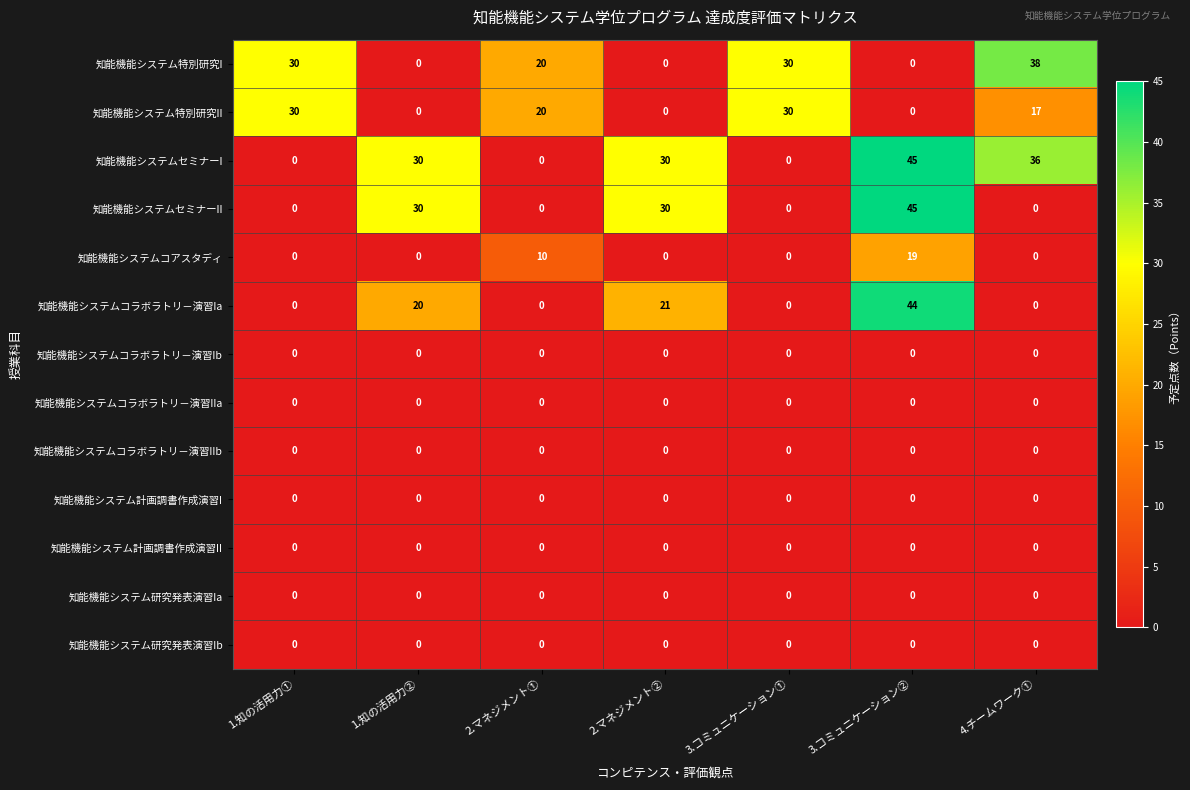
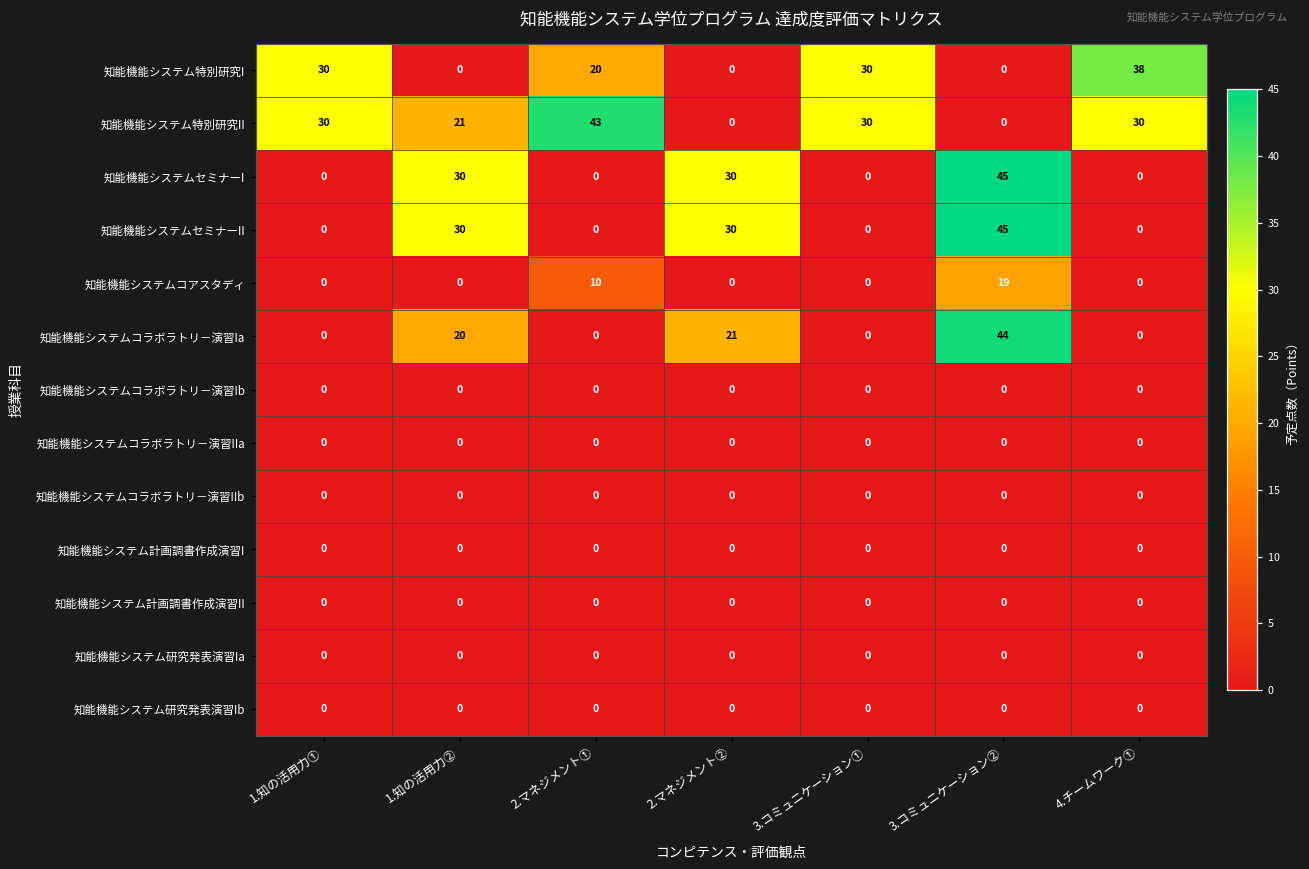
  {
    "知能機能システム特別研究I": {
      "1.知の活用力①": 30,
      "1.知の活用力②": 0,
      "2.マネジメント①": 20,
      "2.マネジメント②": 0,
      "3.コミュニケーション①": 30,
      "3.コミュニケーション②": 0,
      "4.チームワーク①": 38
    },
    "知能機能システム特別研究II": {
      "1.知の活用力①": 30,
-     "1.知の活用力②": 0,
-     "2.マネジメント①": 20,
+     "1.知の活用力②": 21,
+     "2.マネジメント①": 43,
      "2.マネジメント②": 0,
      "3.コミュニケーション①": 30,
      "3.コミュニケーション②": 0,
-     "4.チームワーク①": 17
+     "4.チームワーク①": 30
    },
    "知能機能システムセミナーI": {
      "1.知の活用力①": 0,
      "1.知の活用力②": 30,
      "2.マネジメント①": 0,
      "2.マネジメント②": 30,
      "3.コミュニケーション①": 0,
      "3.コミュニケーション②": 45,
-     "4.チームワーク①": 36
+     "4.チームワーク①": 0
    },
    "知能機能システムセミナーII": {
      "1.知の活用力①": 0,
      "1.知の活用力②": 30,
      "2.マネジメント①": 0,
      "2.マネジメント②": 30,
      "3.コミュニケーション①": 0,
      "3.コミュニケーション②": 45,
      "4.チームワーク①": 0
    },
    "知能機能システムコアスタディ": {
      "1.知の活用力①": 0,
      "1.知の活用力②": 0,
      "2.マネジメント①": 10,
      "2.マネジメント②": 0,
      "3.コミュニケーション①": 0,
      "3.コミュニケーション②": 19,
      "4.チームワーク①": 0
    },
    "知能機能システムコラボラトリ－演習Ia": {
      "1.知の活用力①": 0,
      "1.知の活用力②": 20,
      "2.マネジメント①": 0,
      "2.マネジメント②": 21,
      "3.コミュニケーション①": 0,
      "3.コミュニケーション②": 44,
      "4.チームワーク①": 0
    },
    "知能機能システムコラボラトリ－演習Ib": {
      "1.知の活用力①": 0,
      "1.知の活用力②": 0,
      "2.マネジメント①": 0,
      "2.マネジメント②": 0,
      "3.コミュニケーション①": 0,
      "3.コミュニケーション②": 0,
      "4.チームワーク①": 0
    },
    "知能機能システムコラボラトリ－演習IIa": {
      "1.知の活用力①": 0,
      "1.知の活用力②": 0,
      "2.マネジメント①": 0,
      "2.マネジメント②": 0,
      "3.コミュニケーション①": 0,
      "3.コミュニケーション②": 0,
      "4.チームワーク①": 0
    },
    "知能機能システムコラボラトリ－演習IIb": {
      "1.知の活用力①": 0,
      "1.知の活用力②": 0,
      "2.マネジメント①": 0,
      "2.マネジメント②": 0,
      "3.コミュニケーション①": 0,
      "3.コミュニケーション②": 0,
      "4.チームワーク①": 0
    },
    "知能機能システム計画調書作成演習I": {
      "1.知の活用力①": 0,
      "1.知の活用力②": 0,
      "2.マネジメント①": 0,
      "2.マネジメント②": 0,
      "3.コミュニケーション①": 0,
      "3.コミュニケーション②": 0,
      "4.チームワーク①": 0
    },
    "知能機能システム計画調書作成演習II": {
      "1.知の活用力①": 0,
      "1.知の活用力②": 0,
      "2.マネジメント①": 0,
      "2.マネジメント②": 0,
      "3.コミュニケーション①": 0,
      "3.コミュニケーション②": 0,
      "4.チームワーク①": 0
    },
    "知能機能システム研究発表演習Ia": {
      "1.知の活用力①": 0,
      "1.知の活用力②": 0,
      "2.マネジメント①": 0,
      "2.マネジメント②": 0,
      "3.コミュニケーション①": 0,
      "3.コミュニケーション②": 0,
      "4.チームワーク①": 0
    },
    "知能機能システム研究発表演習Ib": {
      "1.知の活用力①": 0,
      "1.知の活用力②": 0,
      "2.マネジメント①": 0,
      "2.マネジメント②": 0,
      "3.コミュニケーション①": 0,
      "3.コミュニケーション②": 0,
      "4.チームワーク①": 0
    }
  }
